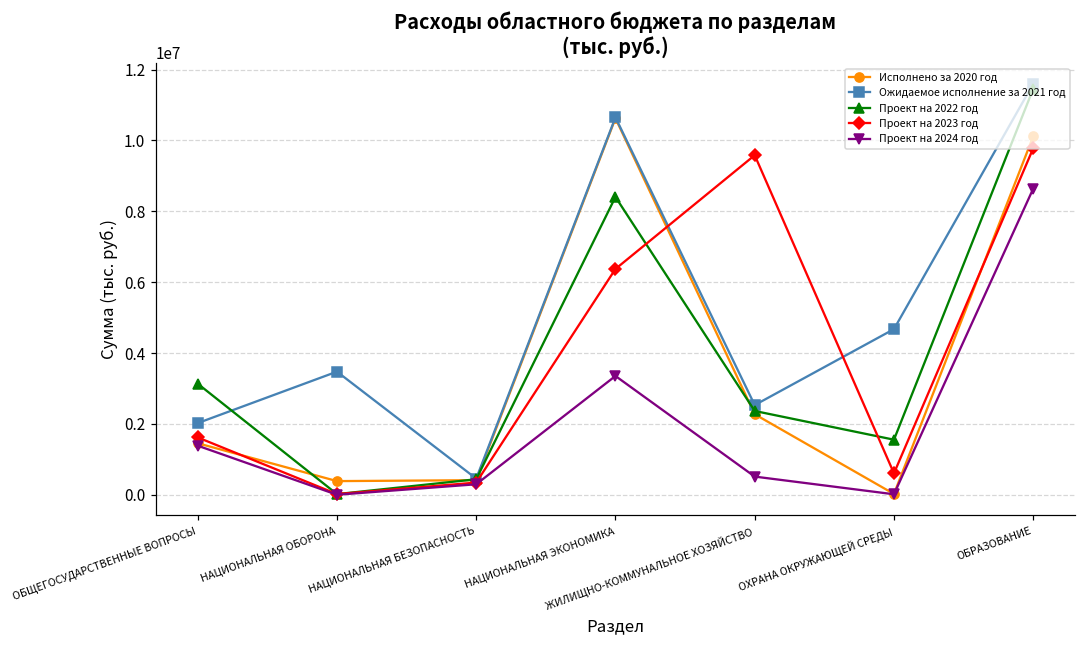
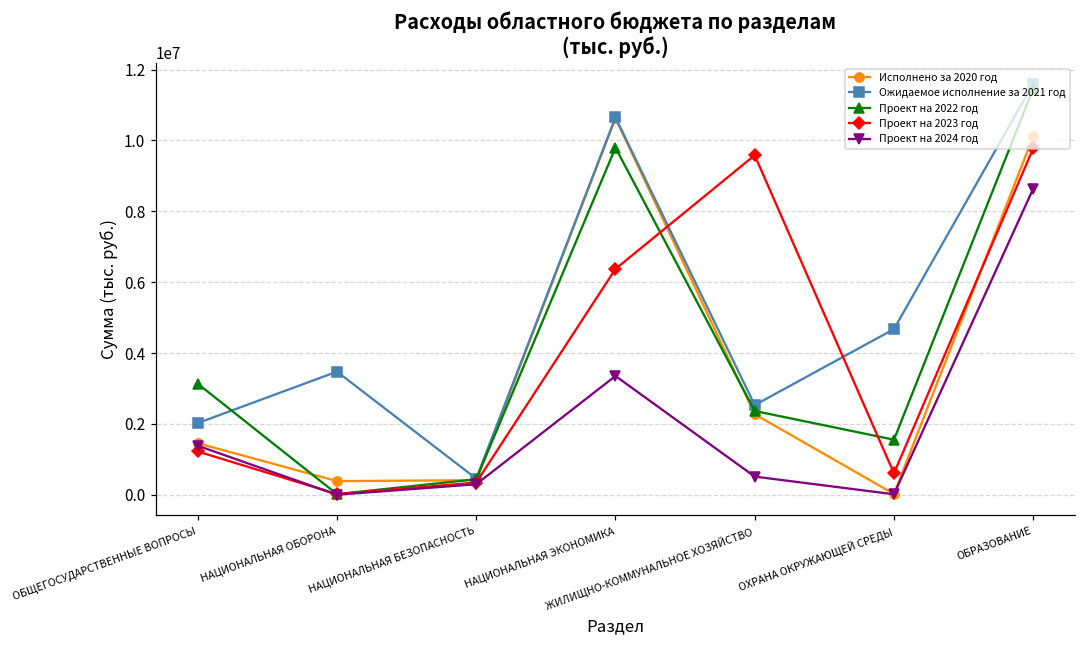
  {
    "Исполнено за 2020 год": {
      "НАЦИОНАЛЬНАЯ ОБОРОНА": 400000,
      "ЖИЛИЩНО-КОММУНАЛЬНОЕ ХОЗЯЙСТВО": 2300000
    },
    "Ожидаемое исполнение за 2021 год": {
      "ОБЩЕГОСУДАРСТВЕННЫЕ ВОПРОСЫ": 2000000,
      "НАЦИОНАЛЬНАЯ ОБОРОНА": 3500000,
      "ЖИЛИЩНО-КОММУНАЛЬНОЕ ХОЗЯЙСТВО": 2500000,
      "ОХРАНА ОКРУЖАЮЩЕЙ СРЕДЫ": 4700000
    },
    "Проект на 2022 год": {
      "ОБЩЕГОСУДАРСТВЕННЫЕ ВОПРОСЫ": 3100000,
-     "НАЦИОНАЛЬНАЯ ЭКОНОМИКА": 8400000,
+     "НАЦИОНАЛЬНАЯ ЭКОНОМИКА": 9800000,
      "ЖИЛИЩНО-КОММУНАЛЬНОЕ ХОЗЯЙСТВО": 2400000,
      "ОХРАНА ОКРУЖАЮЩЕЙ СРЕДЫ": 1600000
    },
    "Проект на 2023 год": {
-     "ОБЩЕГОСУДАРСТВЕННЫЕ ВОПРОСЫ": 1600000,
+     "ОБЩЕГОСУДАРСТВЕННЫЕ ВОПРОСЫ": 1200000,
      "НАЦИОНАЛЬНАЯ ЭКОНОМИКА": 6400000,
      "ЖИЛИЩНО-КОММУНАЛЬНОЕ ХОЗЯЙСТВО": 9600000,
      "ОХРАНА ОКРУЖАЮЩЕЙ СРЕДЫ": 600000
    },
    "Проект на 2024 год": {
      "НАЦИОНАЛЬНАЯ ЭКОНОМИКА": 3400000,
      "ЖИЛИЩНО-КОММУНАЛЬНОЕ ХОЗЯЙСТВО": 500000,
      "ОБРАЗОВАНИЕ": 8600000
    }
  }
